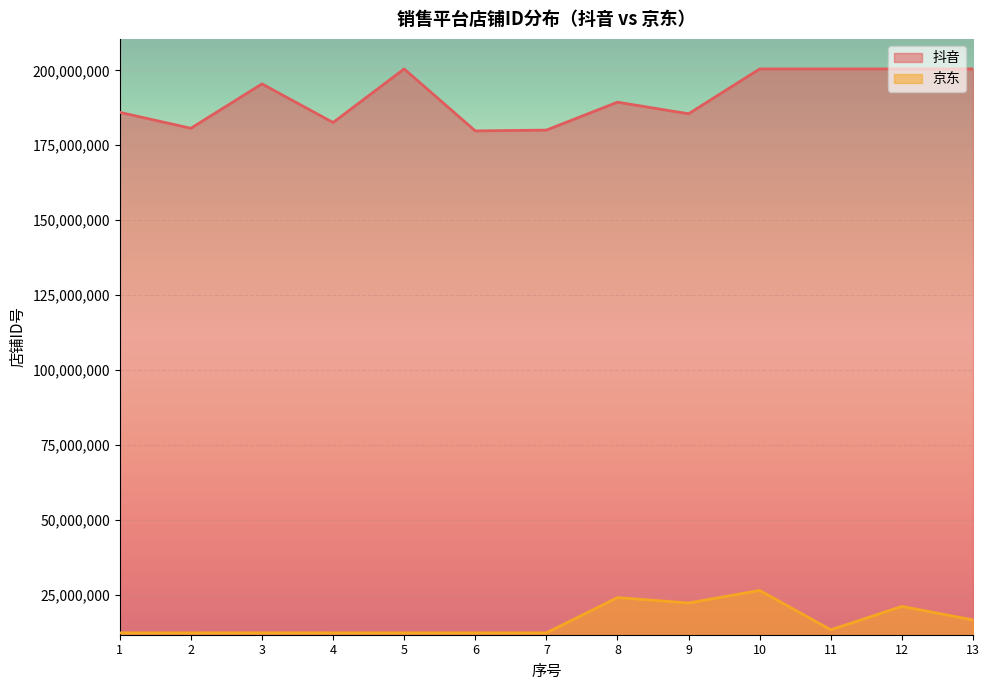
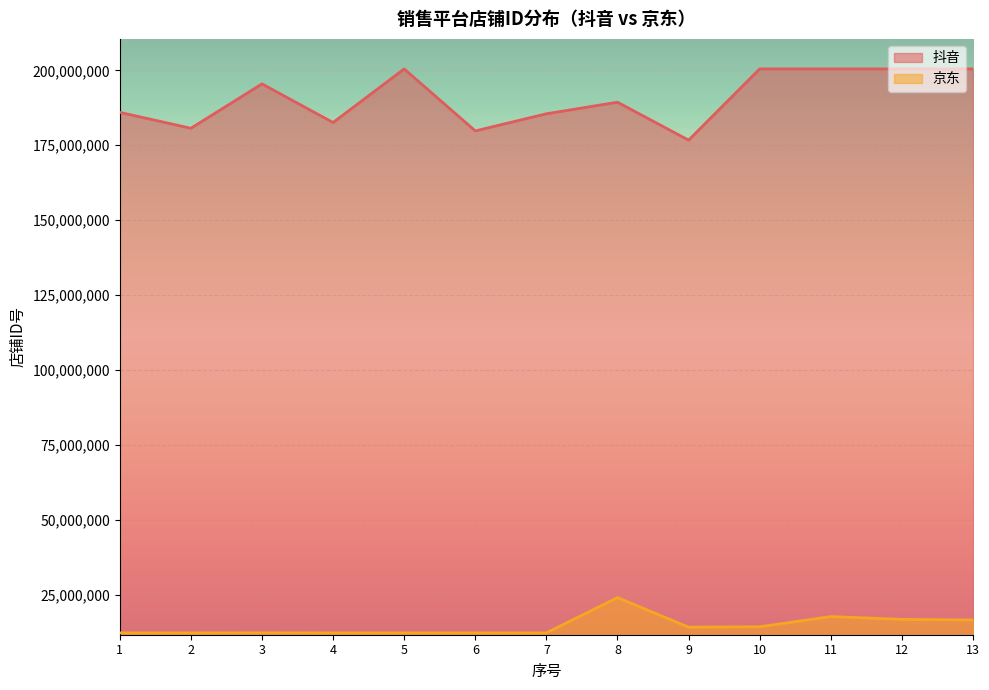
  {
    "抖音": {
      "1": "186,000,000",
      "2": "181,000,000",
      "3": "195,000,000",
      "4": "183,000,000",
      "5": "200,000,000",
      "6": "180,000,000",
-     "7": "180,000,000",
+     "7": "186,000,000",
      "8": "189,000,000",
-     "9": "186,000,000",
+     "9": "177,000,000",
      "10": "200,000,000",
      "11": "200,000,000",
      "13": "200,000,000"
    },
    "京东": {
      "1": "12,000,000",
      "2": "12,000,000",
      "3": "12,000,000",
      "4": "12,000,000",
      "5": "12,000,000",
      "6": "12,000,000",
      "7": "12,000,000",
      "8": "24,000,000",
-     "9": "22,000,000",
-     "10": "26,000,000",
-     "11": "13,000,000",
-     "12": "21,000,000",
+     "9": "14,000,000",
+     "10": "14,000,000",
+     "11": "18,000,000",
+     "12": "17,000,000",
      "13": "17,000,000"
    }
  }
